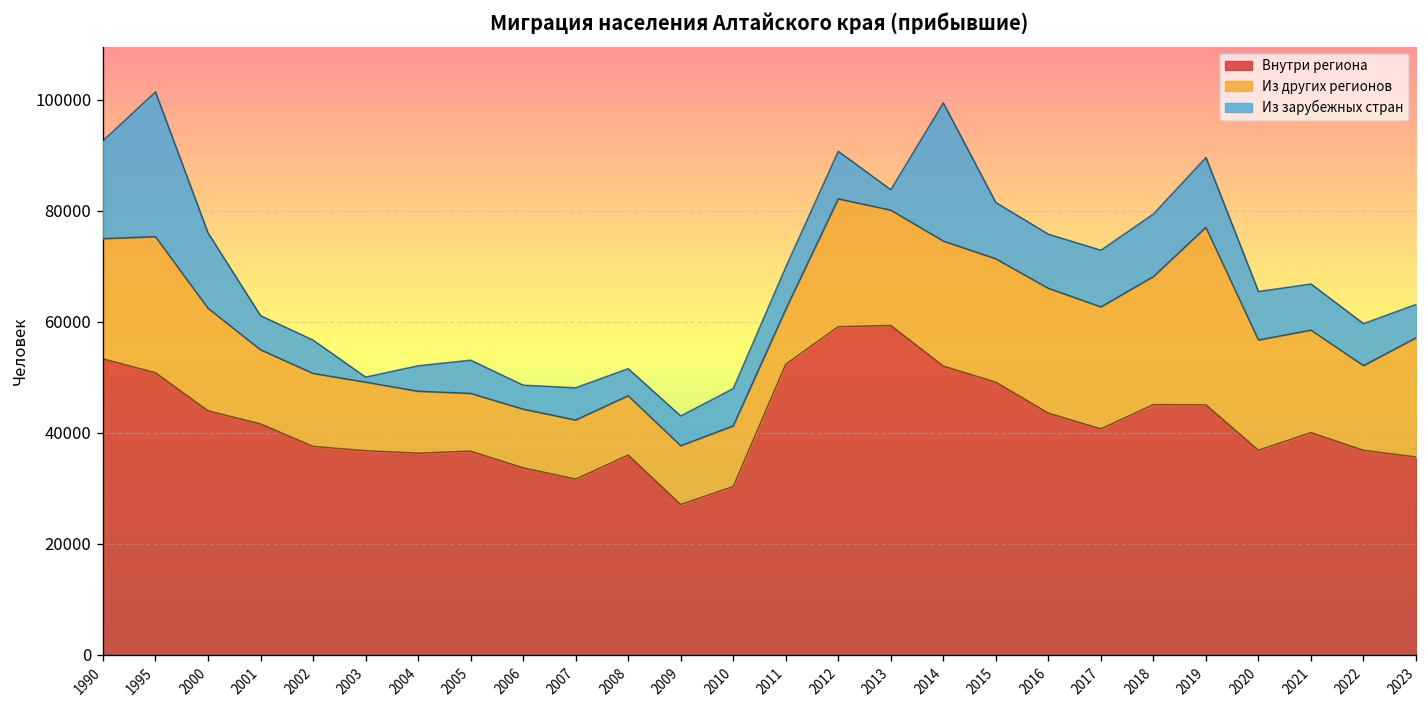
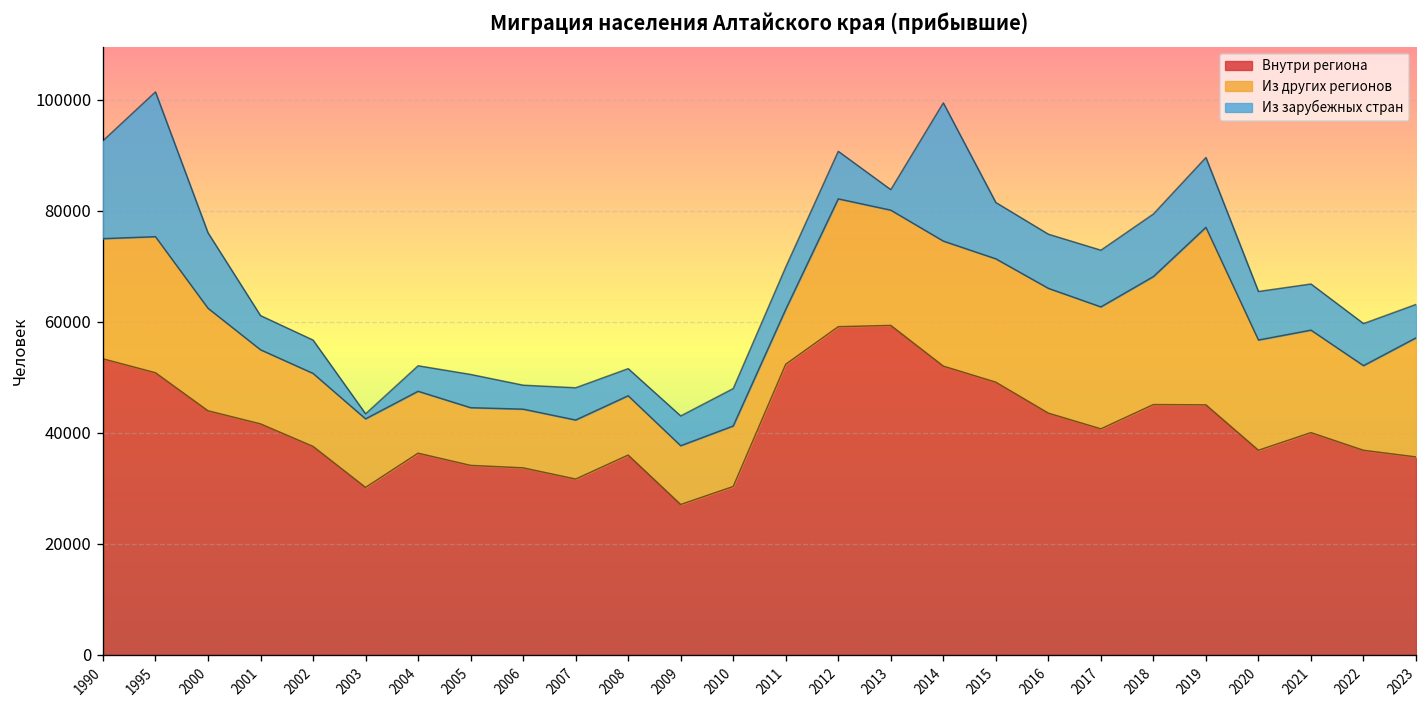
  {
    "Внутри региона": {
      "1990": 53000,
      "1995": 51000,
      "2000": 44000,
      "2001": 42000,
      "2002": 38000,
-     "2003": 37000,
+     "2003": 30000,
      "2004": 36000,
-     "2005": 37000,
+     "2005": 34000,
      "2006": 34000,
      "2007": 32000,
      "2008": 36000,
      "2009": 27000,
      "2010": 30000,
      "2011": 52000,
      "2012": 59000,
      "2013": 59000,
      "2014": 52000,
      "2015": 49000,
      "2016": 44000,
      "2017": 41000,
      "2018": 45000,
      "2019": 45000,
      "2020": 37000,
      "2021": 40000,
      "2022": 37000,
      "2023": 36000
    },
    "Из других регионов": {
      "1990": 22000,
      "1995": 25000,
      "2000": 18000,
      "2001": 13000,
      "2002": 13000,
      "2003": 12000,
      "2004": 11000,
      "2005": 10000,
      "2006": 11000,
      "2007": 11000,
      "2008": 11000,
      "2009": 11000,
      "2010": 11000,
      "2011": 10000,
      "2012": 23000,
      "2013": 21000,
      "2014": 23000,
      "2015": 22000,
      "2016": 22000,
      "2017": 22000,
      "2018": 23000,
      "2019": 32000,
      "2020": 20000,
      "2021": 18000,
      "2022": 15000,
      "2023": 21000
    },
    "Из зарубежных стран": {
      "1990": 18000,
      "1995": 26000,
      "2000": 14000,
      "2001": 6000,
      "2002": 6000,
      "2003": 1000,
      "2004": 5000,
      "2005": 6000,
      "2006": 4000,
      "2007": 6000,
      "2008": 5000,
      "2009": 5000,
      "2010": 7000,
      "2011": 8000,
      "2012": 9000,
      "2013": 4000,
      "2014": 25000,
      "2015": 10000,
      "2016": 10000,
      "2017": 10000,
      "2018": 11000,
      "2019": 13000,
      "2020": 9000,
      "2021": 8000,
      "2022": 8000,
      "2023": 6000
    }
  }
